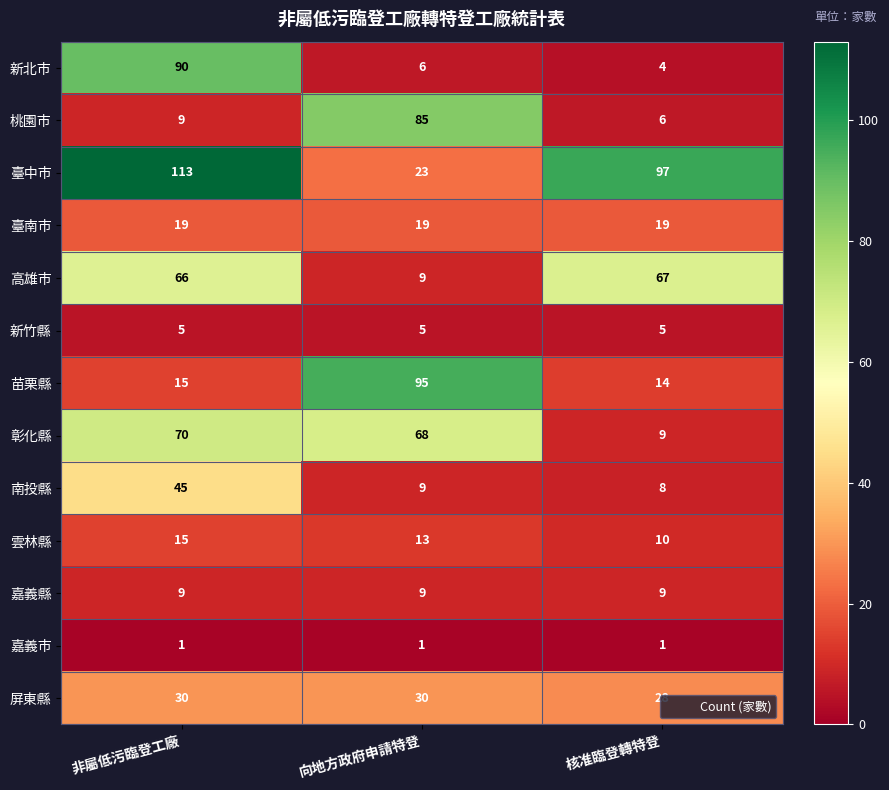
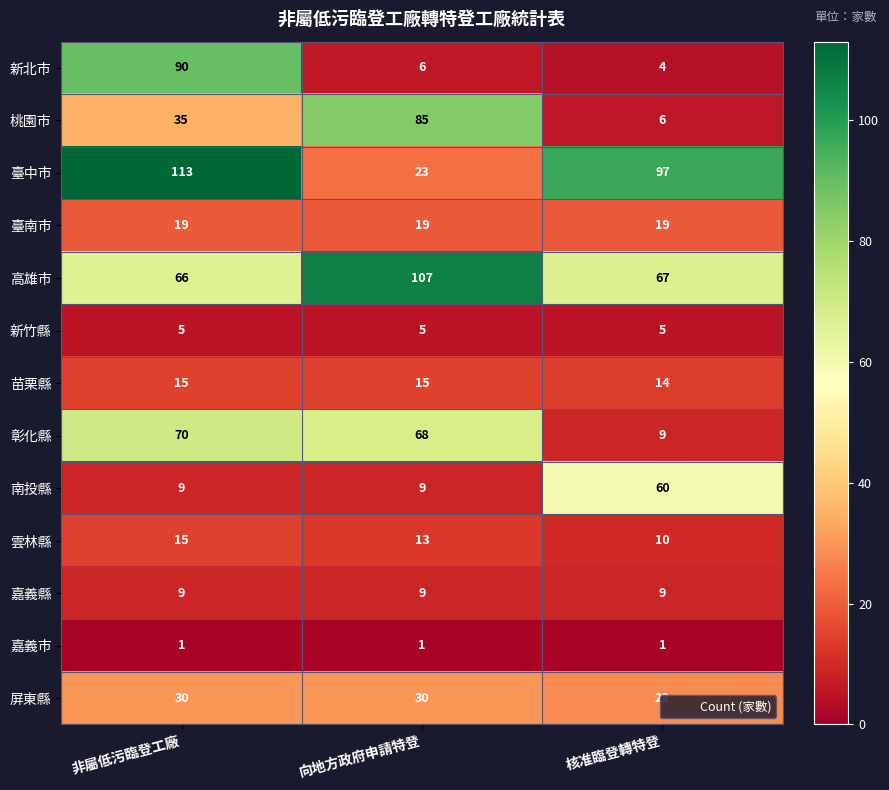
  {
    "新北市": {
      "非屬低污臨登工廠": 90,
      "向地方政府申請特登": 6,
      "核准臨登轉特登": 4
    },
    "桃園市": {
-     "非屬低污臨登工廠": 9,
+     "非屬低污臨登工廠": 35,
      "向地方政府申請特登": 85,
      "核准臨登轉特登": 6
    },
    "臺中市": {
      "非屬低污臨登工廠": 113,
      "向地方政府申請特登": 23,
      "核准臨登轉特登": 97
    },
    "臺南市": {
      "非屬低污臨登工廠": 19,
      "向地方政府申請特登": 19,
      "核准臨登轉特登": 19
    },
    "高雄市": {
      "非屬低污臨登工廠": 66,
-     "向地方政府申請特登": 9,
+     "向地方政府申請特登": 107,
      "核准臨登轉特登": 67
    },
    "新竹縣": {
      "非屬低污臨登工廠": 5,
      "向地方政府申請特登": 5,
      "核准臨登轉特登": 5
    },
    "苗栗縣": {
      "非屬低污臨登工廠": 15,
-     "向地方政府申請特登": 95,
+     "向地方政府申請特登": 15,
      "核准臨登轉特登": 14
    },
    "彰化縣": {
      "非屬低污臨登工廠": 70,
      "向地方政府申請特登": 68,
      "核准臨登轉特登": 9
    },
    "南投縣": {
-     "非屬低污臨登工廠": 45,
+     "非屬低污臨登工廠": 9,
      "向地方政府申請特登": 9,
-     "核准臨登轉特登": 8
+     "核准臨登轉特登": 60
    },
    "雲林縣": {
      "非屬低污臨登工廠": 15,
      "向地方政府申請特登": 13,
      "核准臨登轉特登": 10
    },
    "嘉義縣": {
      "非屬低污臨登工廠": 9,
      "向地方政府申請特登": 9,
      "核准臨登轉特登": 9
    },
    "嘉義市": {
      "非屬低污臨登工廠": 1,
      "向地方政府申請特登": 1,
      "核准臨登轉特登": 1
    },
    "屏東縣": {
      "非屬低污臨登工廠": 30,
      "向地方政府申請特登": 30
    }
  }
